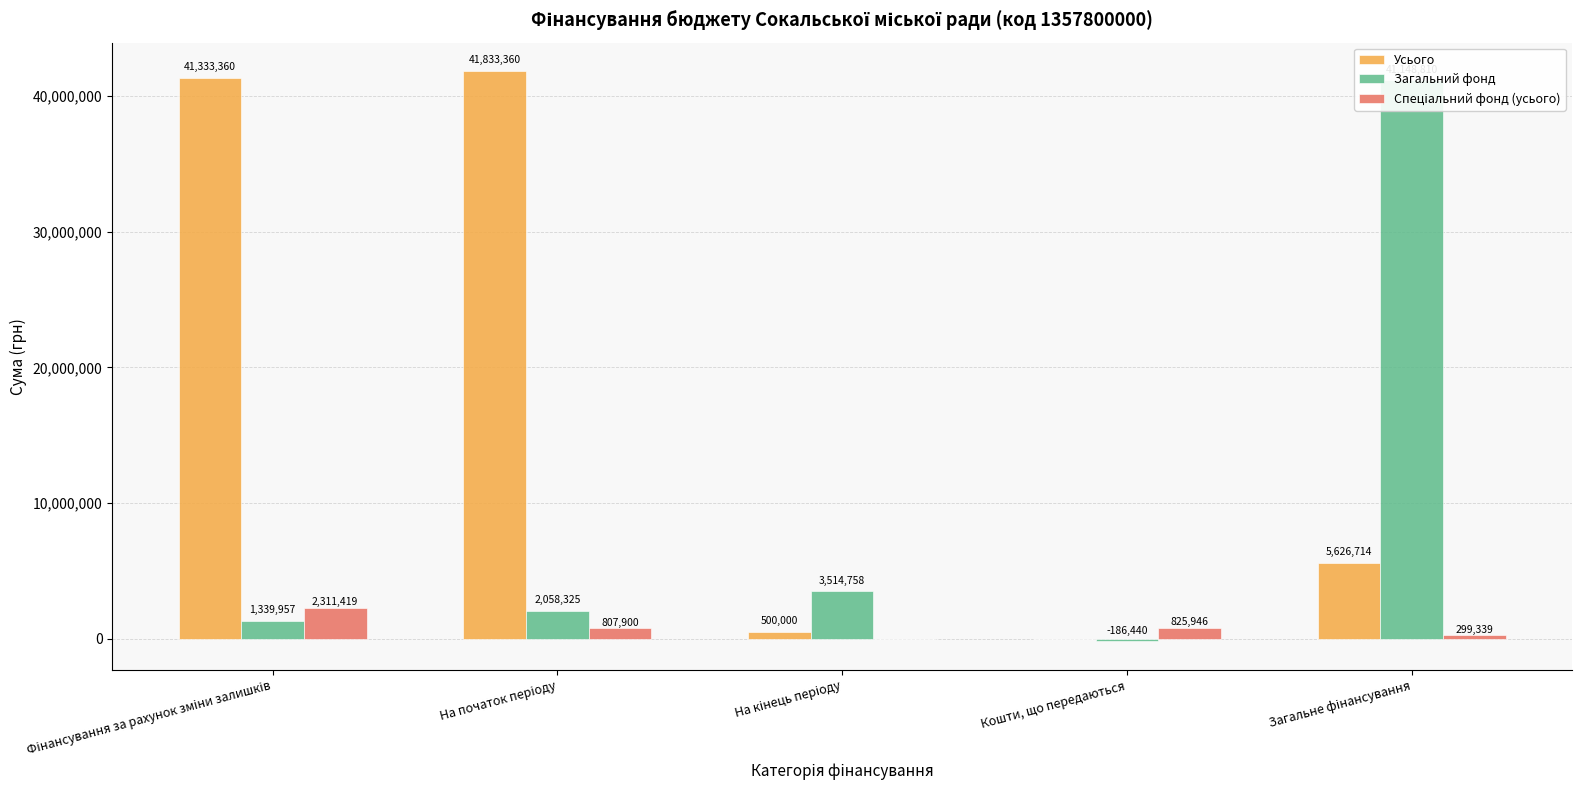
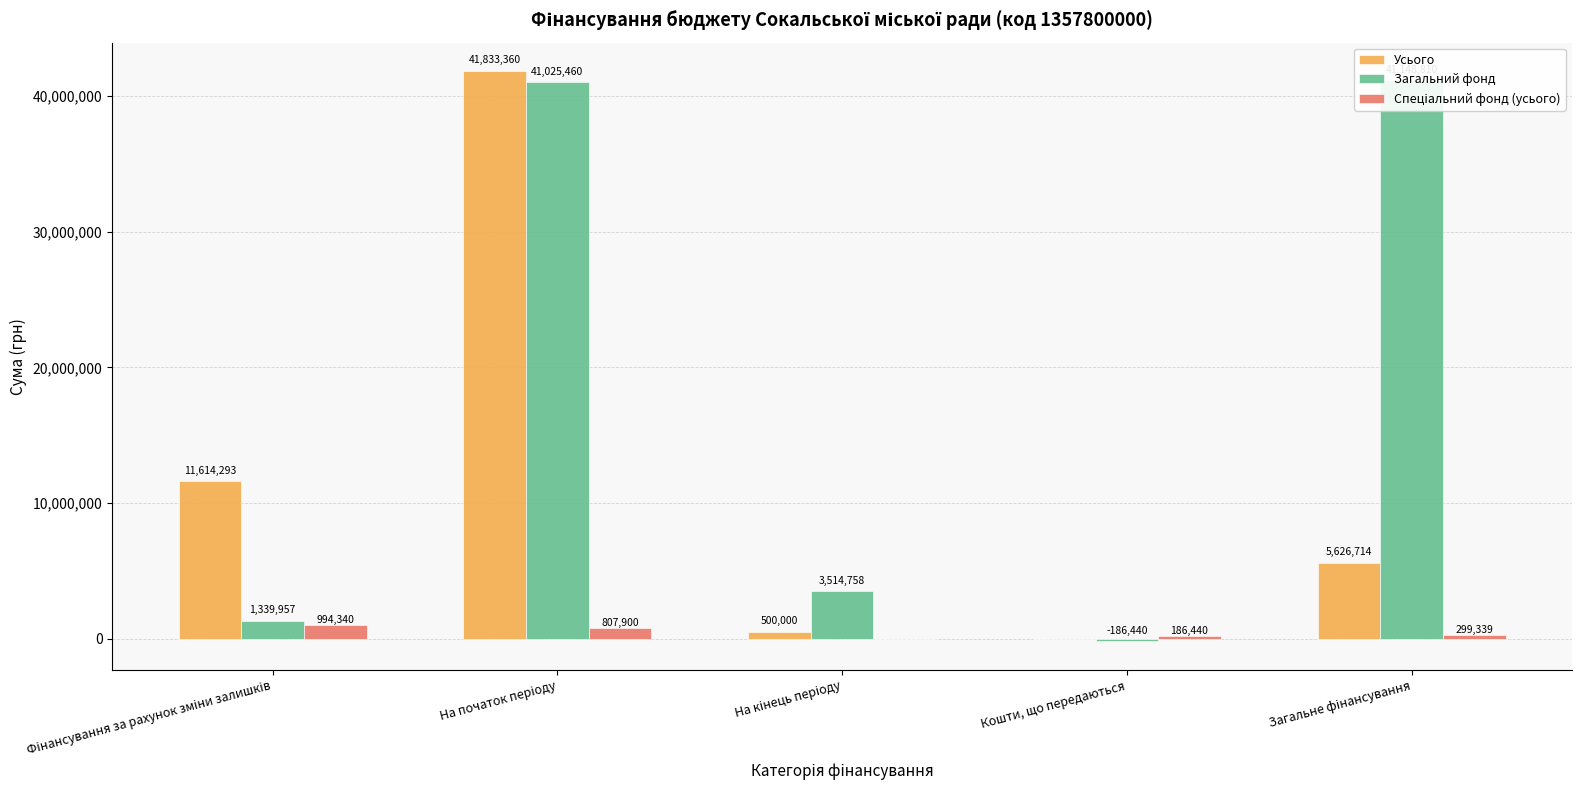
  {
    "Усього": {
-     "Фінансування за рахунок зміни залишків": "41,333,360",
+     "Фінансування за рахунок зміни залишків": "11,614,293",
      "На початок періоду": "41,833,360",
      "На кінець періоду": "500,000",
      "Загальне фінансування": "5,626,714"
    },
    "Загальний фонд": {
      "Фінансування за рахунок зміни залишків": "1,339,957",
-     "На початок періоду": "2,058,325",
+     "На початок періоду": "41,025,460",
      "На кінець періоду": "3,514,758",
      "Кошти, що передаються": "-186,440"
    },
    "Спеціальний фонд (усього)": {
-     "Фінансування за рахунок зміни залишків": "2,311,419",
+     "Фінансування за рахунок зміни залишків": "994,340",
      "На початок періоду": "807,900",
-     "Кошти, що передаються": "825,946",
+     "Кошти, що передаються": "186,440",
      "Загальне фінансування": "299,339"
    }
  }
